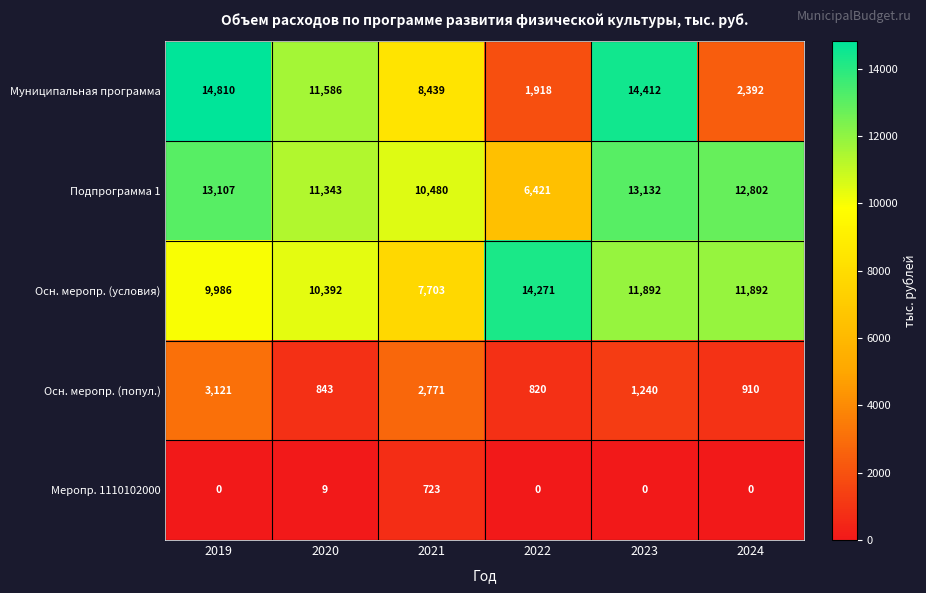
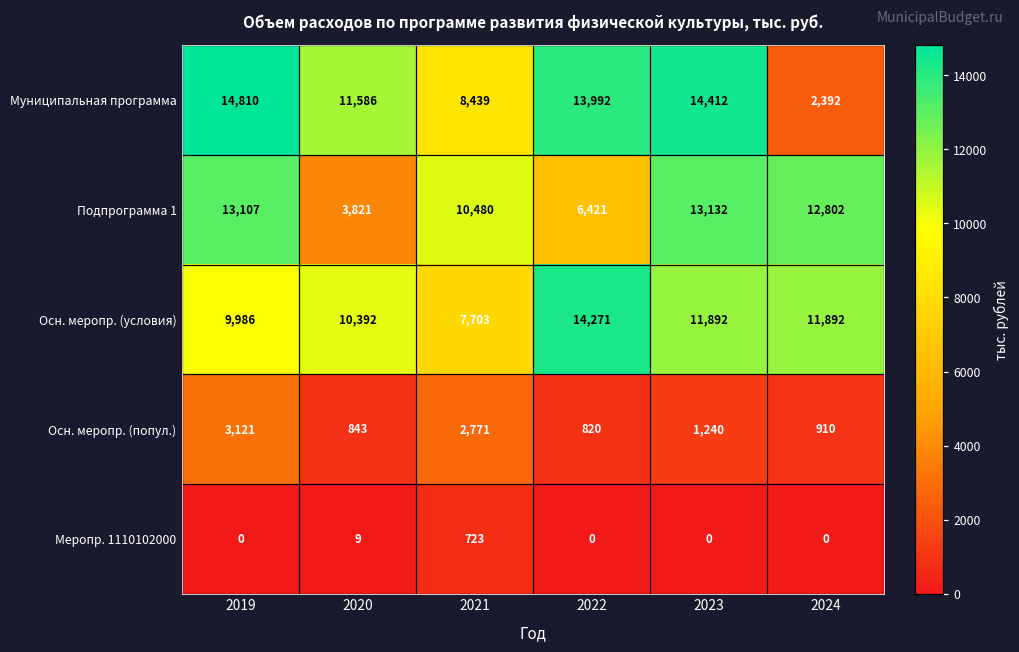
  {
    "Муниципальная программа": {
      "2019": "14,810",
      "2020": "11,586",
      "2021": "8,439",
-     "2022": "1,918",
+     "2022": "13,992",
      "2023": "14,412",
      "2024": "2,392"
    },
    "Подпрограмма 1": {
      "2019": "13,107",
-     "2020": "11,343",
+     "2020": "3,821",
      "2021": "10,480",
      "2022": "6,421",
      "2023": "13,132",
      "2024": "12,802"
    },
    "Осн. меропр. (условия)": {
      "2019": "9,986",
      "2020": "10,392",
      "2021": "7,703",
      "2022": "14,271",
      "2023": "11,892",
      "2024": "11,892"
    },
    "Осн. меропр. (попул.)": {
      "2019": "3,121",
      "2020": "843",
      "2021": "2,771",
      "2022": "820",
      "2023": "1,240",
      "2024": "910"
    },
    "Меропр. 1110102000": {
      "2019": "0",
      "2020": "9",
      "2021": "723",
      "2022": "0",
      "2023": "0",
      "2024": "0"
    }
  }
